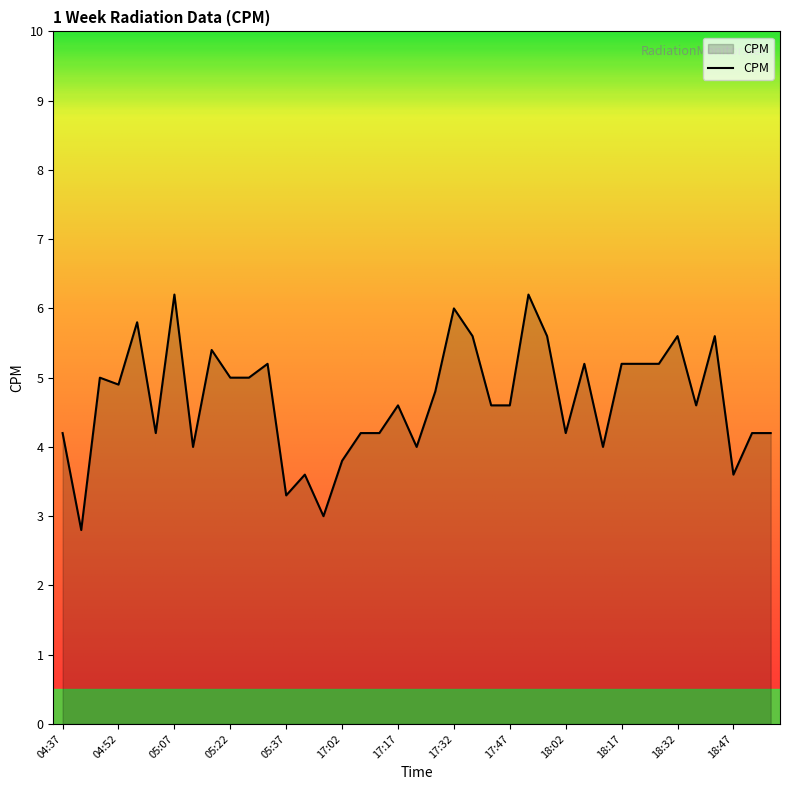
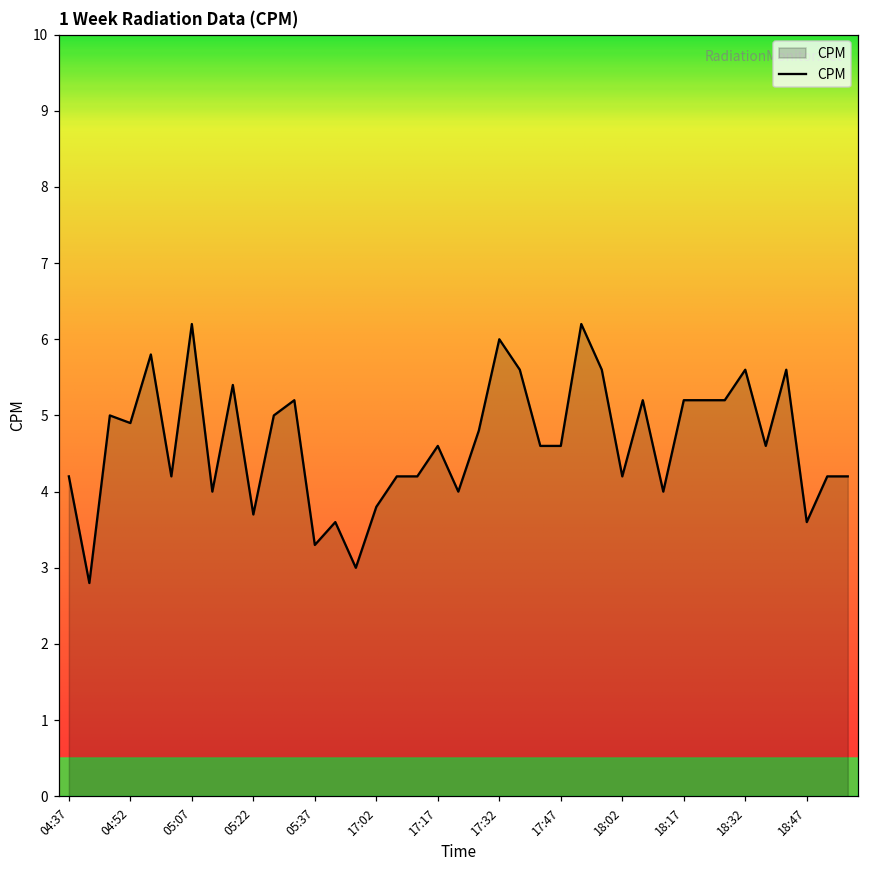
  {
    "04:37": 4.2,
    "04:52": 4.9,
    "05:07": 6.2,
-   "05:22": 5.0,
+   "05:22": 3.7,
    "05:37": 3.3,
    "17:02": 3.8,
    "17:17": 4.6,
    "17:32": 6.0,
    "17:47": 4.6,
    "18:02": 4.2,
    "18:17": 5.2,
    "18:32": 5.6,
    "18:47": 3.6
  }
